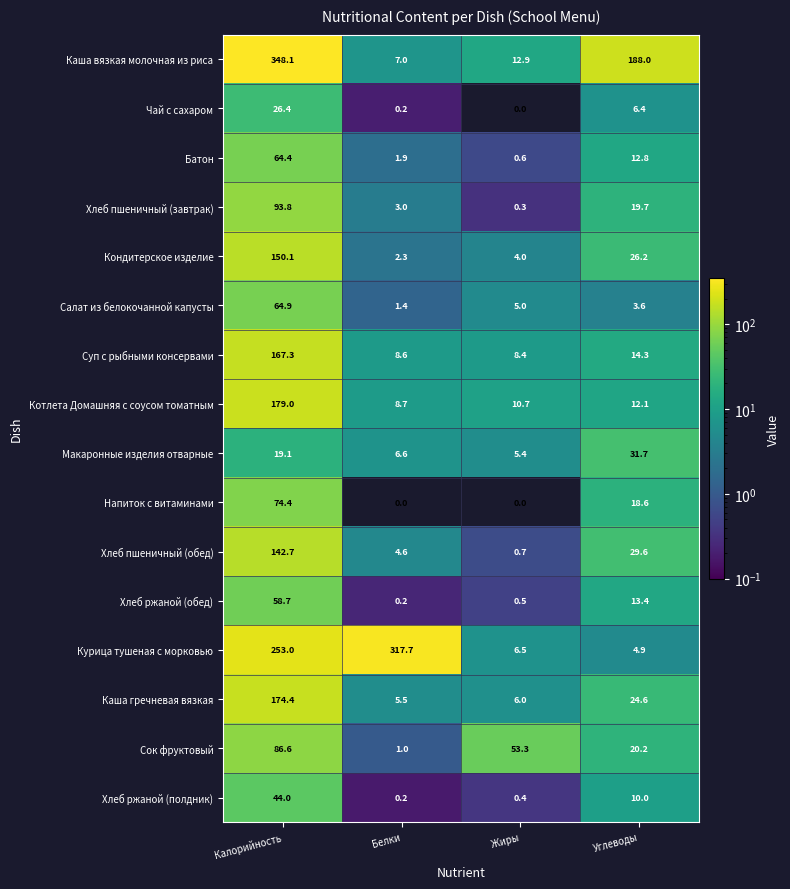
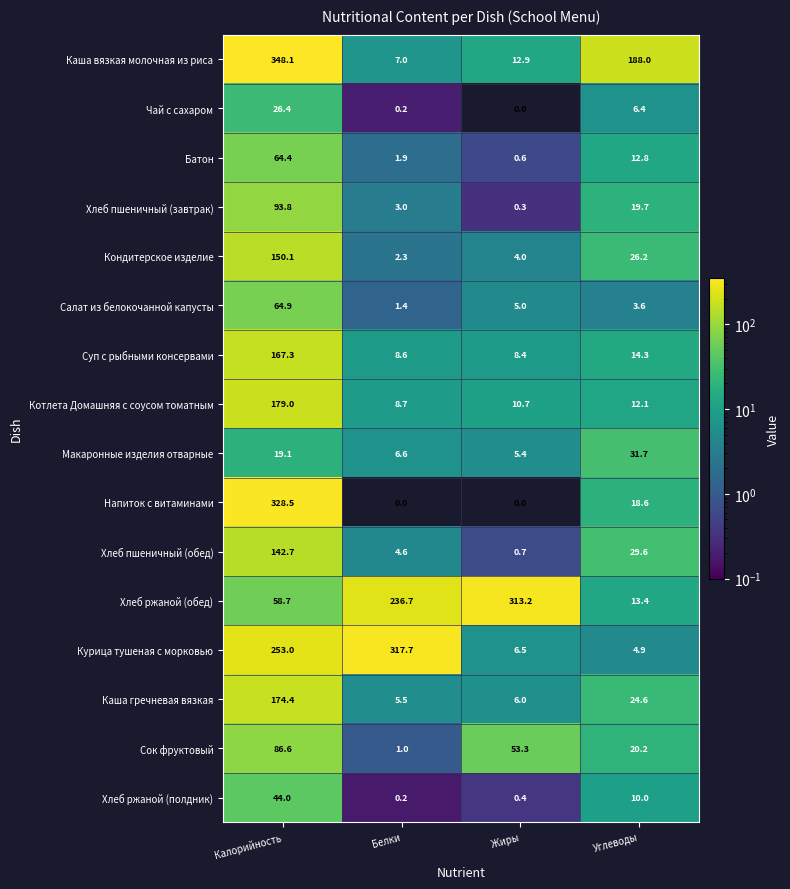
  {
    "Каша вязкая молочная из риса": {
      "Калорийность": 348.1,
      "Белки": 7.0,
      "Жиры": 12.9,
      "Углеводы": 188.0
    },
    "Чай с сахаром": {
      "Калорийность": 26.4,
      "Белки": 0.2,
      "Углеводы": 6.4
    },
    "Батон": {
      "Калорийность": 64.4,
      "Белки": 1.9,
      "Жиры": 0.6,
      "Углеводы": 12.8
    },
    "Хлеб пшеничный (завтрак)": {
      "Калорийность": 93.8,
      "Белки": 3.0,
      "Жиры": 0.3,
      "Углеводы": 19.7
    },
    "Кондитерское изделие": {
      "Калорийность": 150.1,
      "Белки": 2.3,
      "Жиры": 4.0,
      "Углеводы": 26.2
    },
    "Салат из белокочанной капусты": {
      "Калорийность": 64.9,
      "Белки": 1.4,
      "Жиры": 5.0,
      "Углеводы": 3.6
    },
    "Суп с рыбными консервами": {
      "Калорийность": 167.3,
      "Белки": 8.6,
      "Жиры": 8.4,
      "Углеводы": 14.3
    },
    "Котлета Домашняя с соусом томатным": {
      "Калорийность": 179.0,
      "Белки": 8.7,
      "Жиры": 10.7,
      "Углеводы": 12.1
    },
    "Макаронные изделия отварные": {
      "Калорийность": 19.1,
      "Белки": 6.6,
      "Жиры": 5.4,
      "Углеводы": 31.7
    },
    "Напиток с витаминами": {
-     "Калорийность": 74.4,
+     "Калорийность": 328.5,
      "Углеводы": 18.6
    },
    "Хлеб пшеничный (обед)": {
      "Калорийность": 142.7,
      "Белки": 4.6,
      "Жиры": 0.7,
      "Углеводы": 29.6
    },
    "Хлеб ржаной (обед)": {
      "Калорийность": 58.7,
-     "Белки": 0.2,
-     "Жиры": 0.5,
+     "Белки": 236.7,
+     "Жиры": 313.2,
      "Углеводы": 13.4
    },
    "Курица тушеная с морковью": {
      "Калорийность": 253.0,
      "Белки": 317.7,
      "Жиры": 6.5,
      "Углеводы": 4.9
    },
    "Каша гречневая вязкая": {
      "Калорийность": 174.4,
      "Белки": 5.5,
      "Жиры": 6.0,
      "Углеводы": 24.6
    },
    "Сок фруктовый": {
      "Калорийность": 86.6,
      "Белки": 1.0,
      "Жиры": 53.3,
      "Углеводы": 20.2
    },
    "Хлеб ржаной (полдник)": {
      "Калорийность": 44.0,
      "Белки": 0.2,
      "Жиры": 0.4,
      "Углеводы": 10.0
    }
  }
